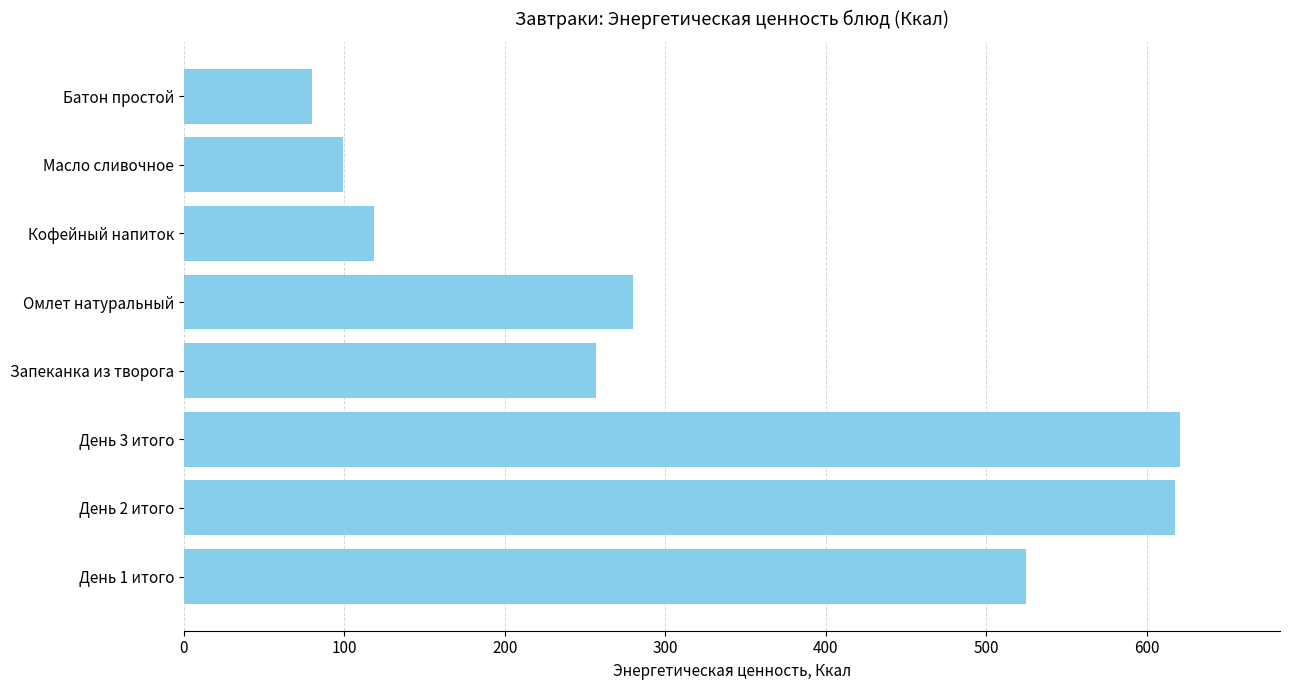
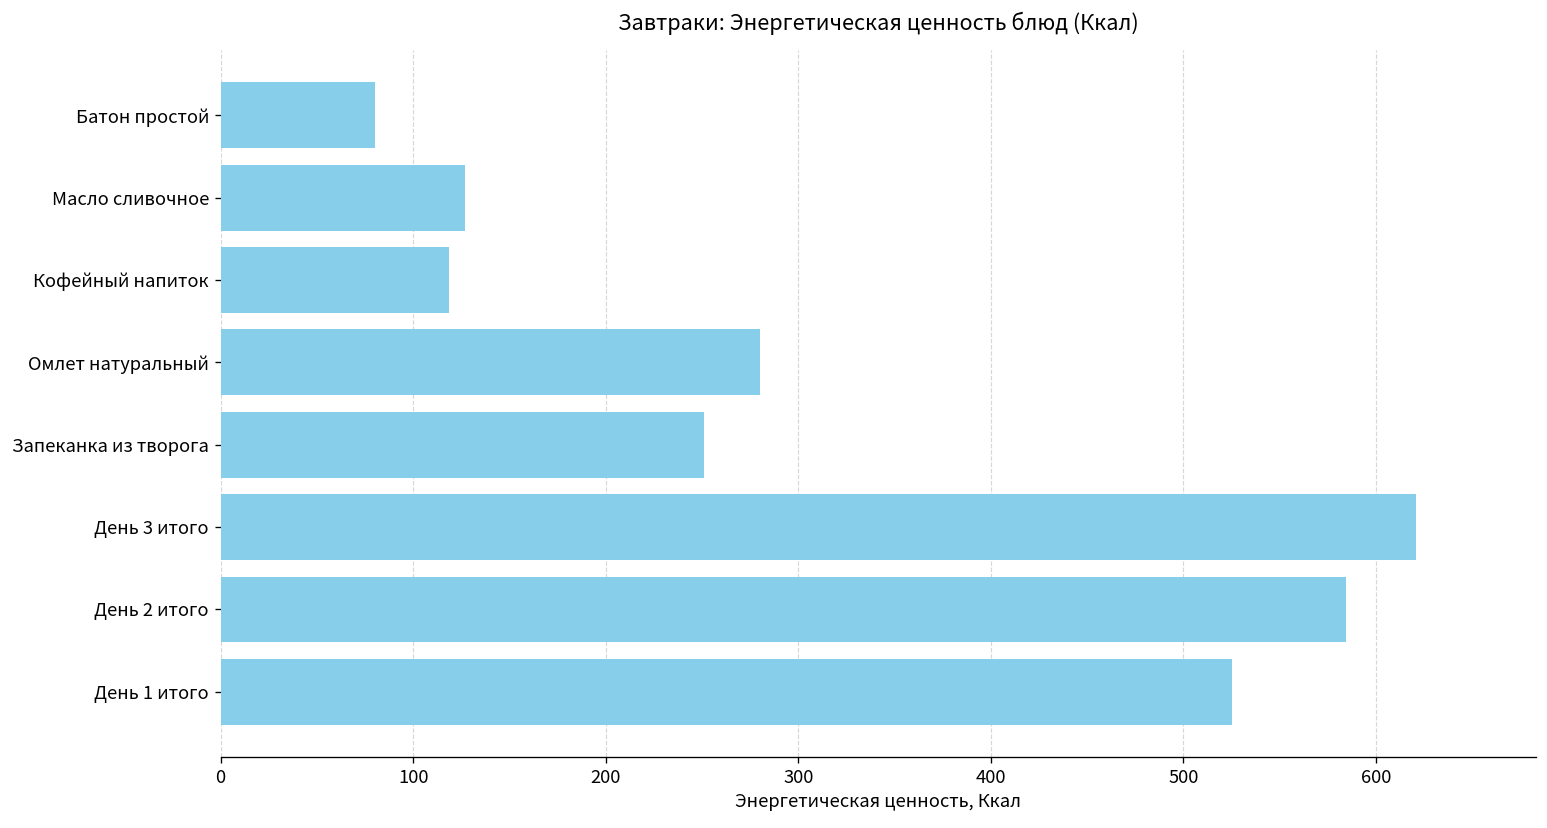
  {
    "Батон простой": 80,
-   "Масло сливочное": 99,
+   "Масло сливочное": 127,
    "Кофейный напиток": 119,
    "Омлет натуральный": 280,
-   "Запеканка из творога": 257,
+   "Запеканка из творога": 251,
    "День 3 итого": 621,
-   "День 2 итого": 618,
+   "День 2 итого": 584,
    "День 1 итого": 525
  }
